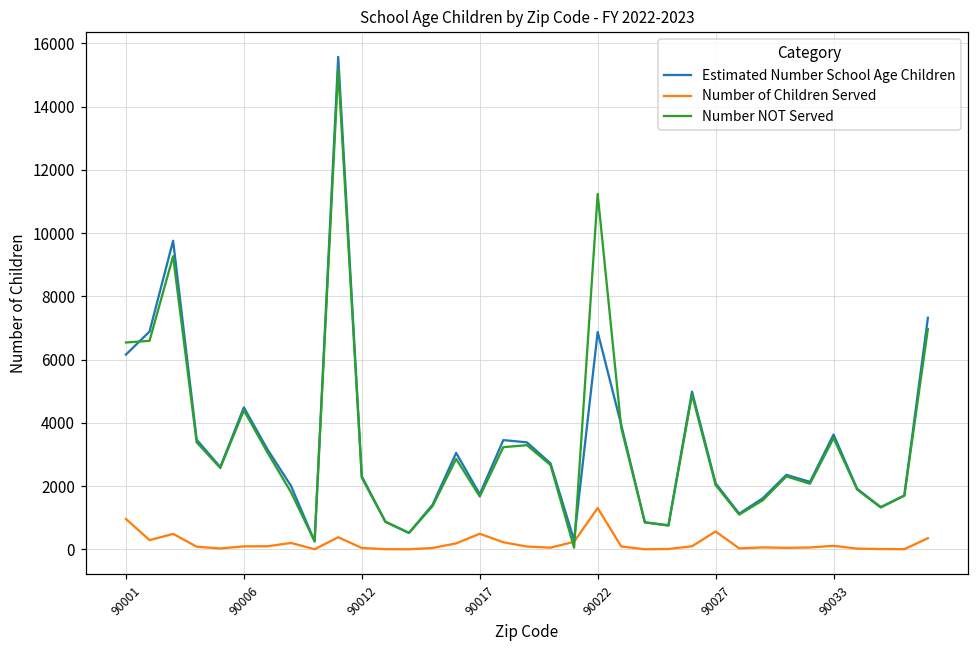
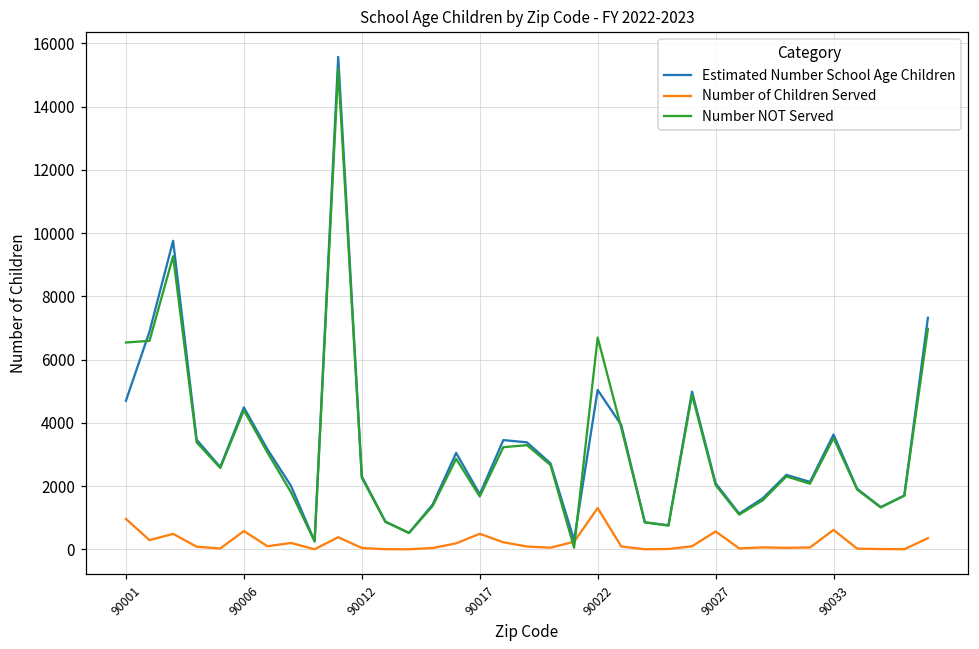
  {
    "Estimated Number School Age Children": {
-     "90001": 6200,
+     "90001": 4700,
      "90006": 4500,
-     "90022": 6900,
+     "90022": 5000,
      "90033": 3600
    },
    "Number of Children Served": {
      "90001": 1000,
-     "90006": 100,
+     "90006": 600,
      "90012": 0,
      "90017": 500,
      "90022": 1300,
      "90027": 600,
-     "90033": 100
+     "90033": 600
    },
    "Number NOT Served": {
      "90001": 6500,
      "90006": 4400,
-     "90022": 11200,
+     "90022": 6700,
      "90033": 3500
    }
  }
